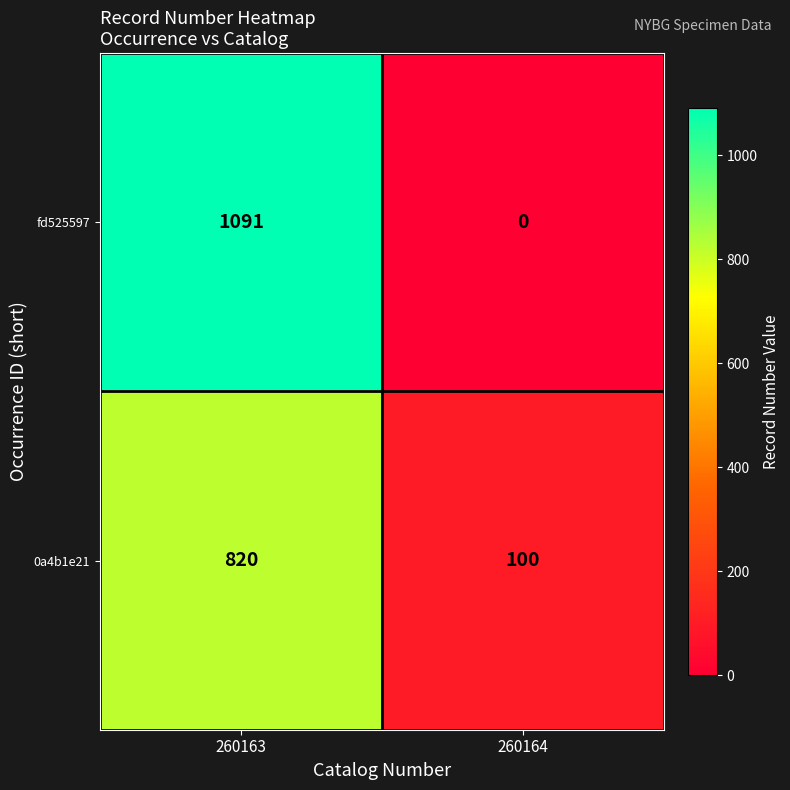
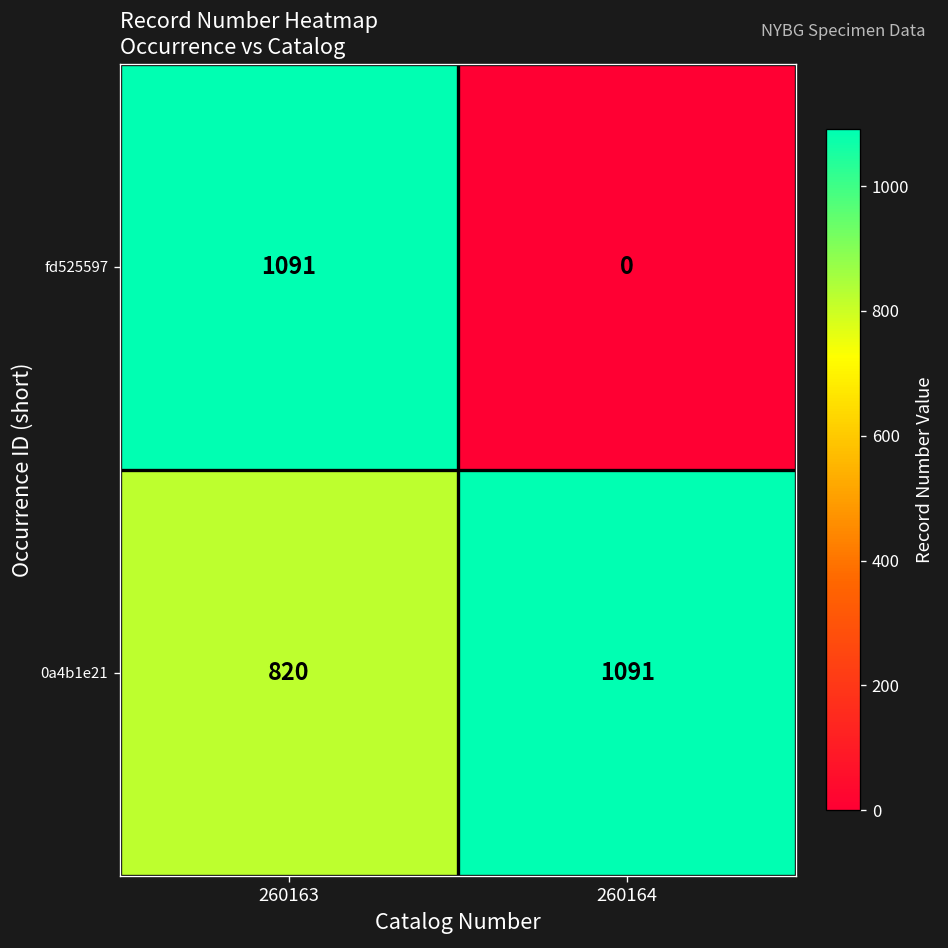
  {
    "fd525597": {
      "260163": 1091,
      "260164": 0
    },
    "0a4b1e21": {
      "260163": 820,
-     "260164": 100
+     "260164": 1091
    }
  }
